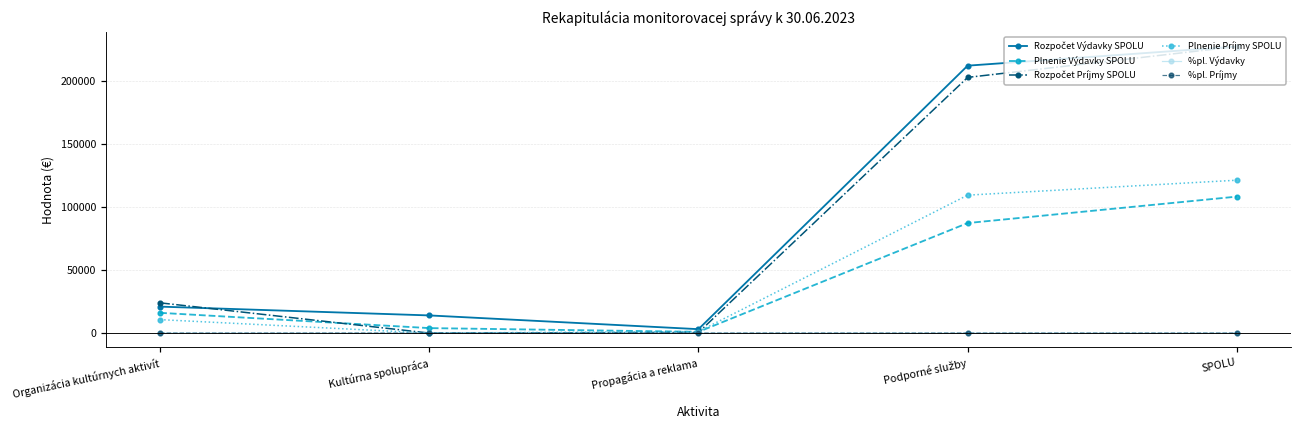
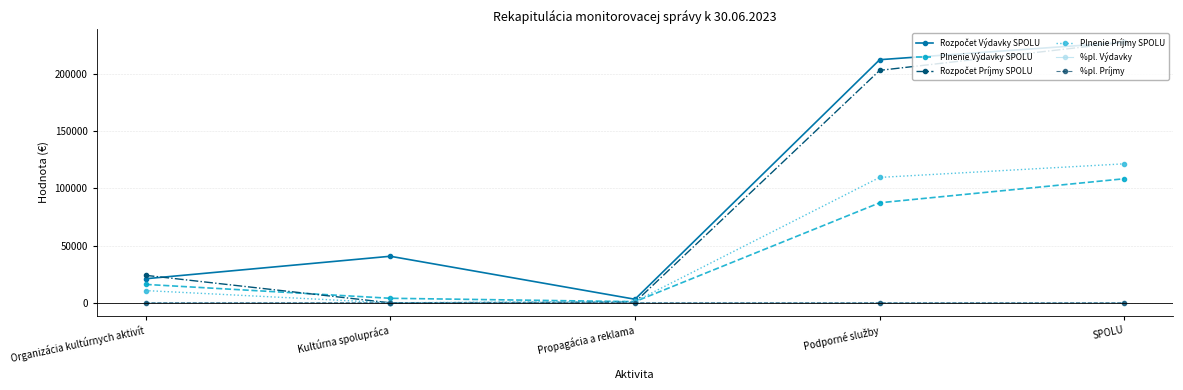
  {
    "Rozpočet Výdavky SPOLU": {
      "Organizácia kultúrnych aktivít": 21000,
-     "Kultúrna spolupráca": 14000,
+     "Kultúrna spolupráca": 41000,
      "Podporné služby": 212000
    }
  }
